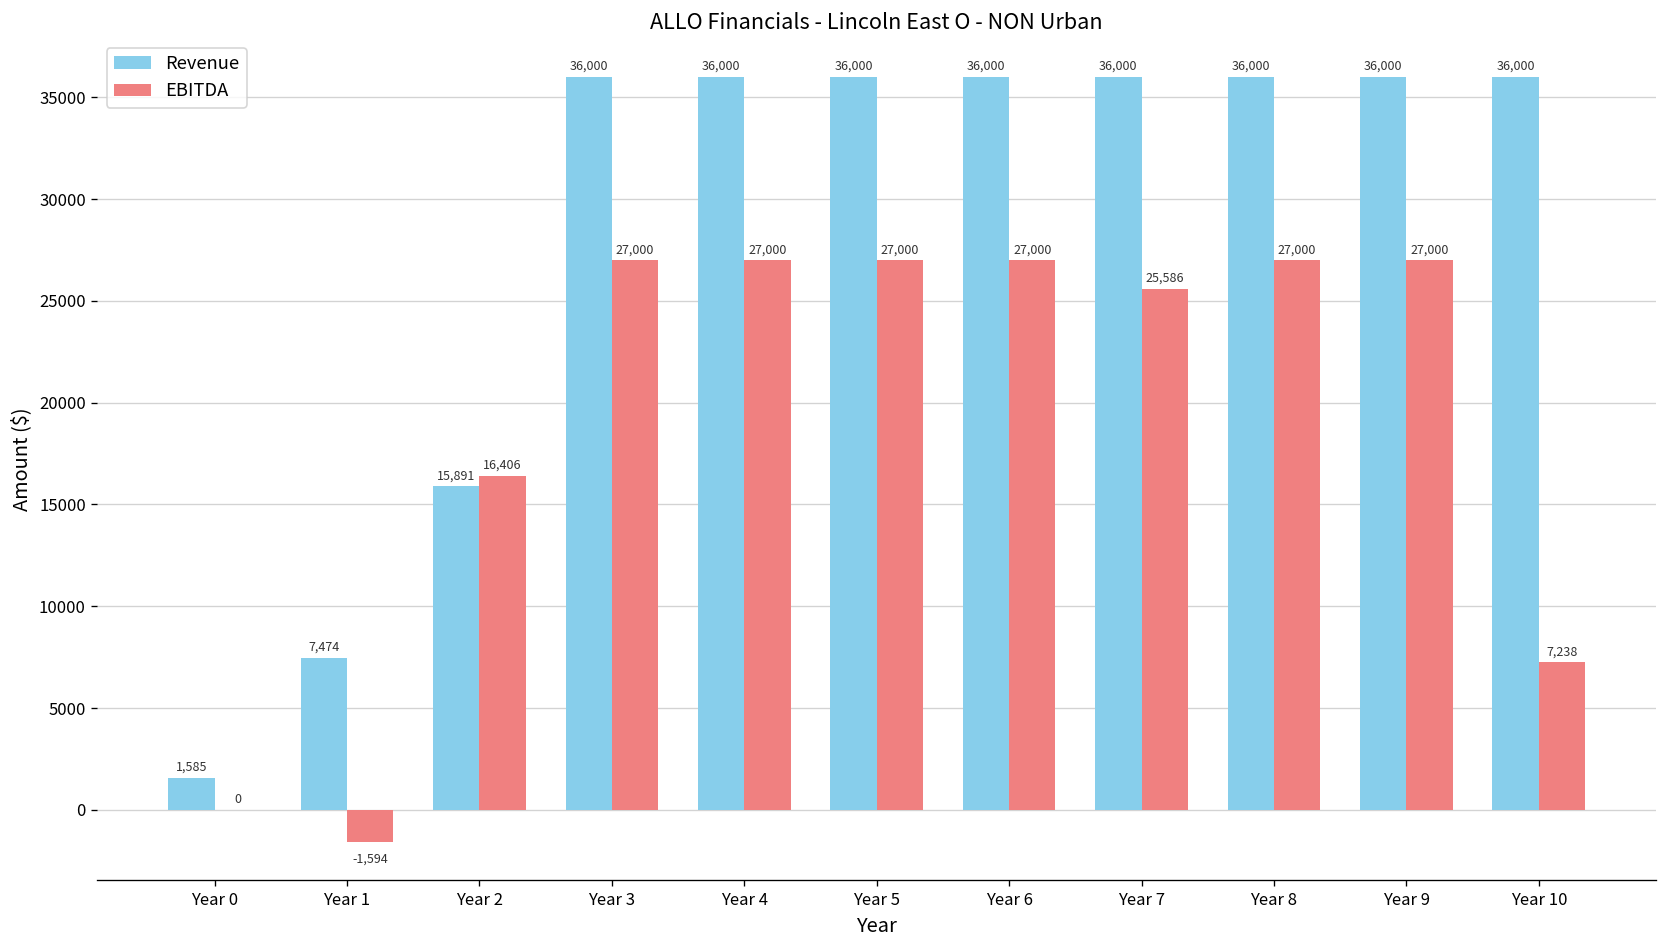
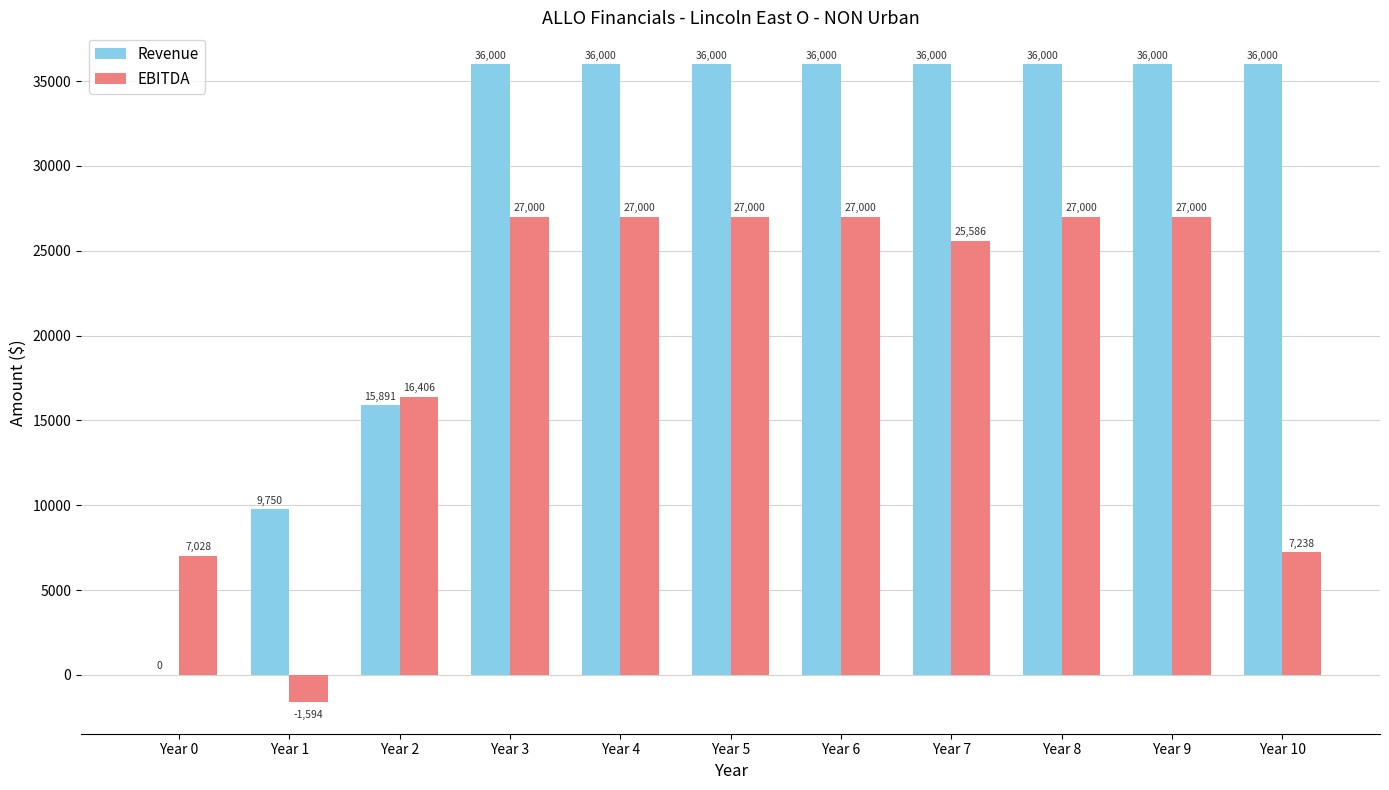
  {
    "Revenue": {
-     "Year 0": "1,585",
-     "Year 1": "7,474",
+     "Year 0": "0",
+     "Year 1": "9,750",
      "Year 2": "15,891",
      "Year 3": "36,000",
      "Year 4": "36,000",
      "Year 5": "36,000",
      "Year 6": "36,000",
      "Year 7": "36,000",
      "Year 8": "36,000",
      "Year 9": "36,000",
      "Year 10": "36,000"
    },
    "EBITDA": {
-     "Year 0": "0",
+     "Year 0": "7,028",
      "Year 1": "-1,594",
      "Year 2": "16,406",
      "Year 3": "27,000",
      "Year 4": "27,000",
      "Year 5": "27,000",
      "Year 6": "27,000",
      "Year 7": "25,586",
      "Year 8": "27,000",
      "Year 9": "27,000",
      "Year 10": "7,238"
    }
  }
